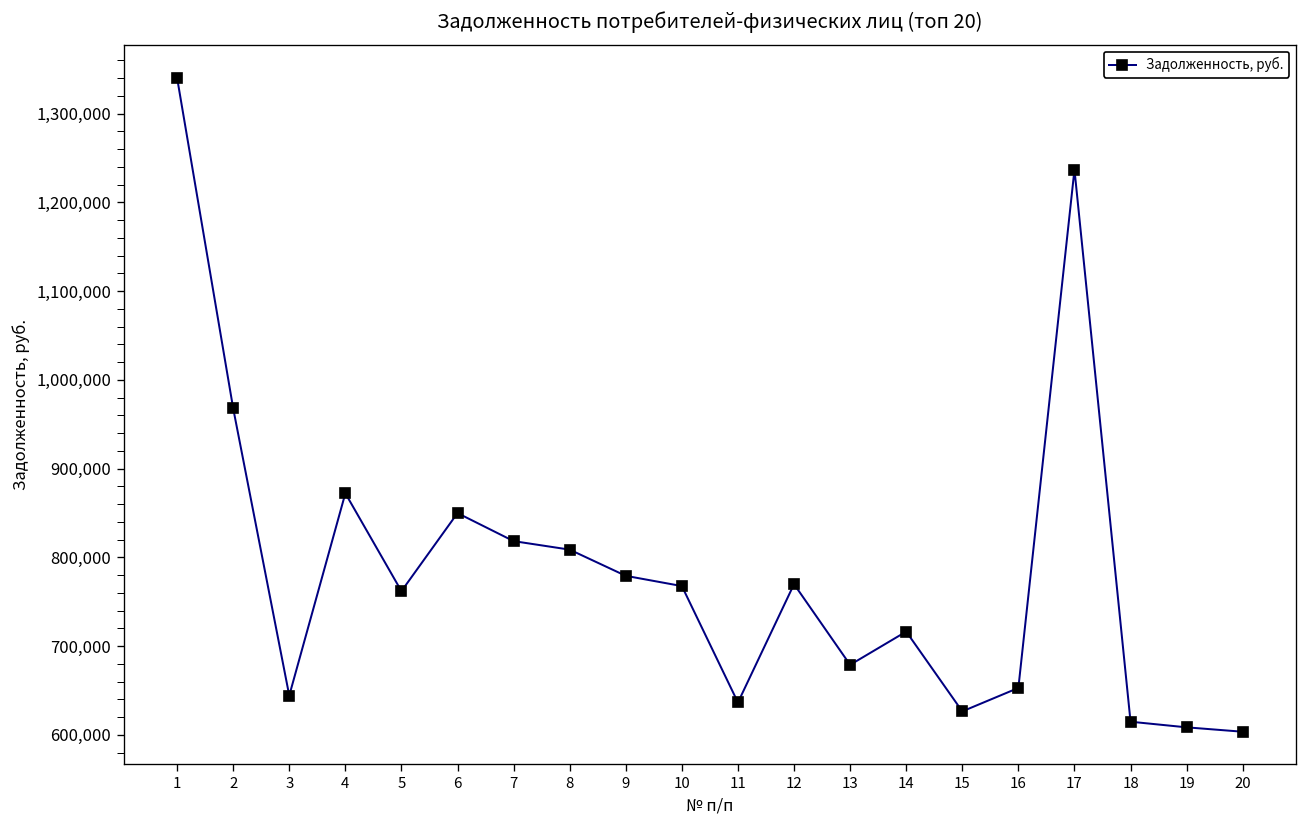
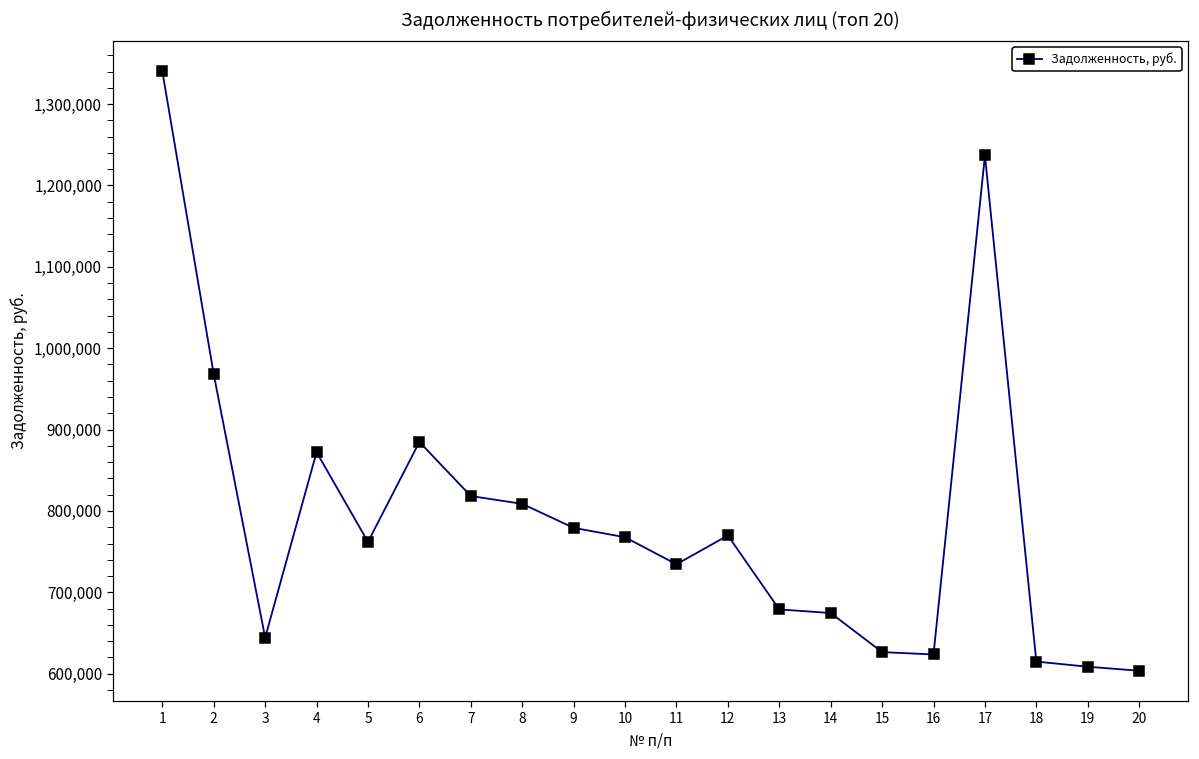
  {
    "1": "1,340,000",
    "2": "970,000",
    "3": "640,000",
    "4": "870,000",
    "5": "760,000",
-   "6": "850,000",
+   "6": "880,000",
    "7": "820,000",
    "8": "810,000",
    "9": "780,000",
    "10": "770,000",
-   "11": "640,000",
+   "11": "730,000",
    "12": "770,000",
    "13": "680,000",
-   "14": "720,000",
+   "14": "670,000",
    "15": "630,000",
-   "16": "650,000",
+   "16": "620,000",
    "17": "1,240,000",
    "18": "610,000",
    "19": "610,000",
    "20": "600,000"
  }
